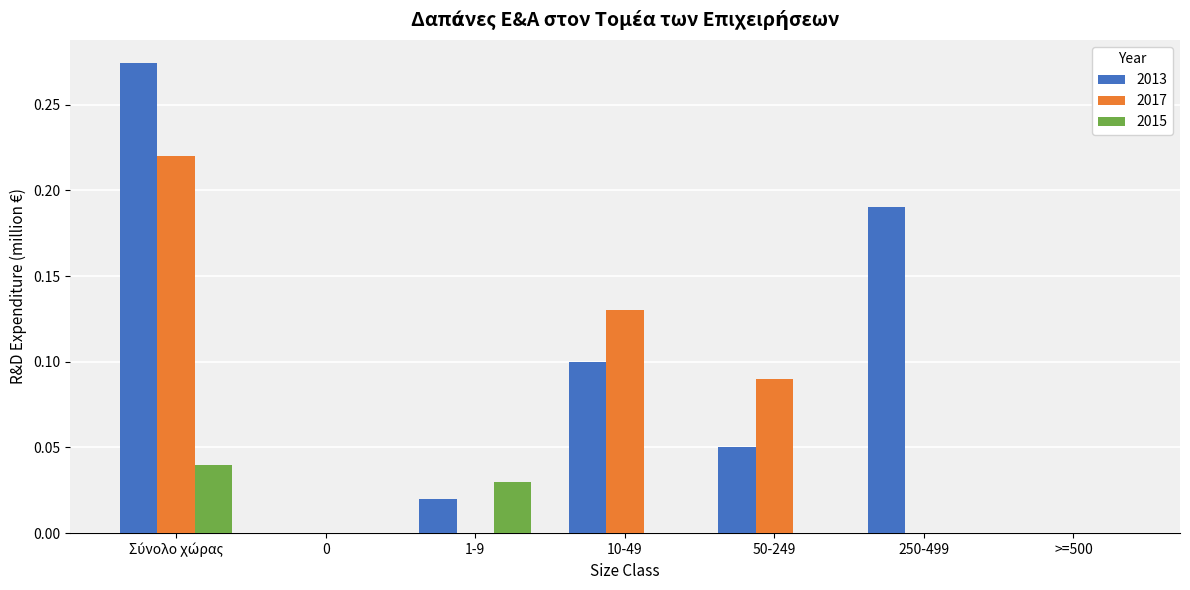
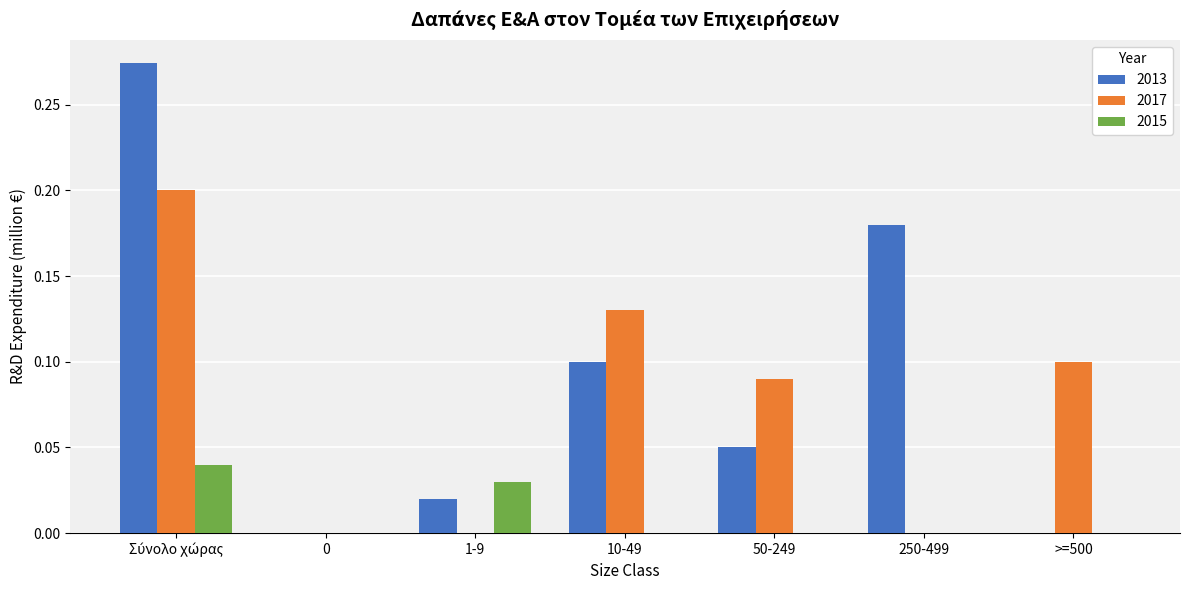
  {
    "2013": {
      "Σύνολο χώρας": 0.274,
      "0": 0.00,
      "1-9": 0.02,
      "10-49": 0.10,
      "50-249": 0.05,
-     "250-499": 0.19,
+     "250-499": 0.18,
      ">=500": 0.00
    },
    "2017": {
-     "Σύνολο χώρας": 0.22,
+     "Σύνολο χώρας": 0.20,
      "0": 0.00,
      "1-9": 0.00,
      "10-49": 0.13,
      "50-249": 0.09,
      "250-499": 0.00,
-     ">=500": 0.0
+     ">=500": 0.1
    },
    "2015": {
      "Σύνολο χώρας": 0.04,
      "0": 0.00,
      "1-9": 0.03,
      "10-49": 0.00,
      "50-249": 0.00,
      "250-499": 0.00,
      ">=500": 0.00
    }
  }
